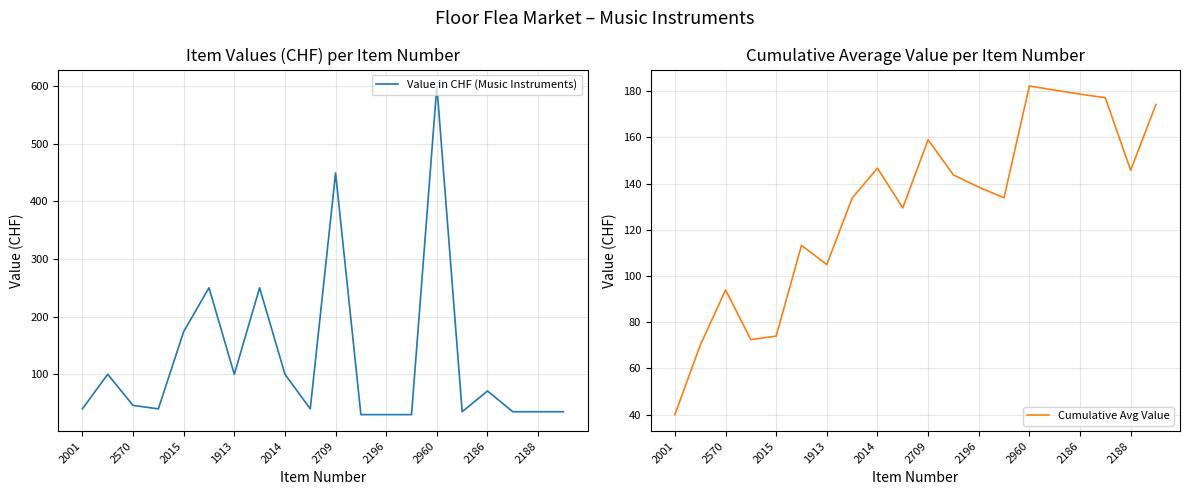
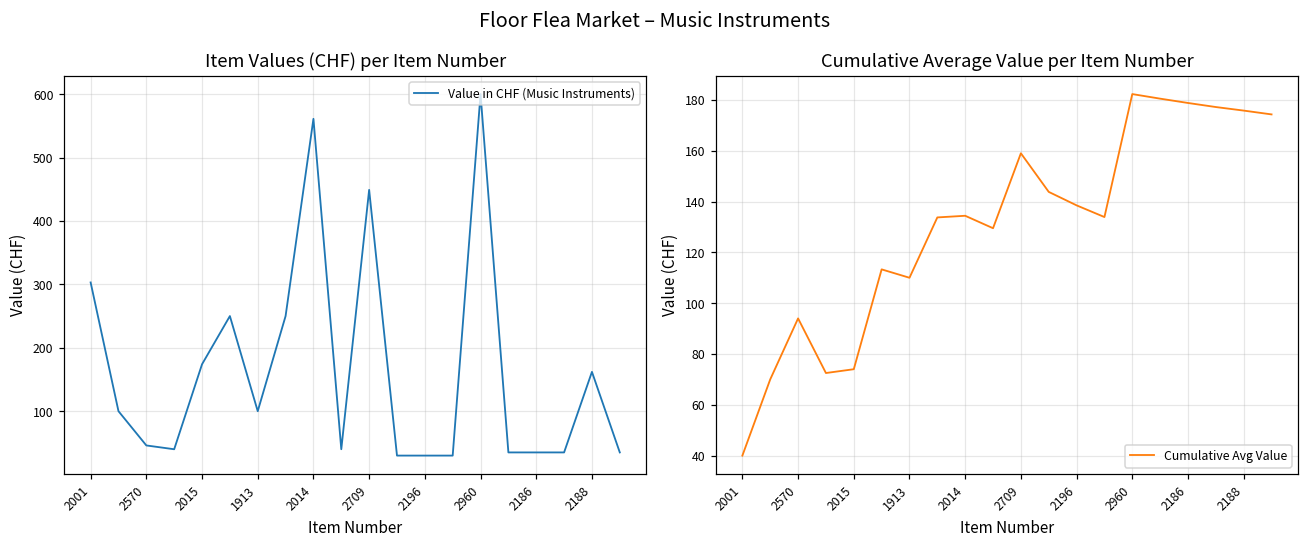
  {
    "Item Values (CHF) per Item Number": {
-     "2001": 40,
+     "2001": 300,
      "2570": 50,
      "2015": 170,
      "1913": 100,
-     "2014": 100,
+     "2014": 560,
      "2709": 450,
      "2196": 30,
-     "2186": 70,
-     "2188": 40
+     "2186": 40,
+     "2188": 160
    },
    "Cumulative Average Value per Item Number": {
      "2001": 40,
      "2570": 94,
      "2015": 74,
-     "1913": 105,
-     "2014": 147,
+     "1913": 110,
+     "2014": 134,
      "2709": 159,
      "2196": 139,
      "2960": 182,
      "2186": 179,
-     "2188": 146
+     "2188": 176
    }
  }
